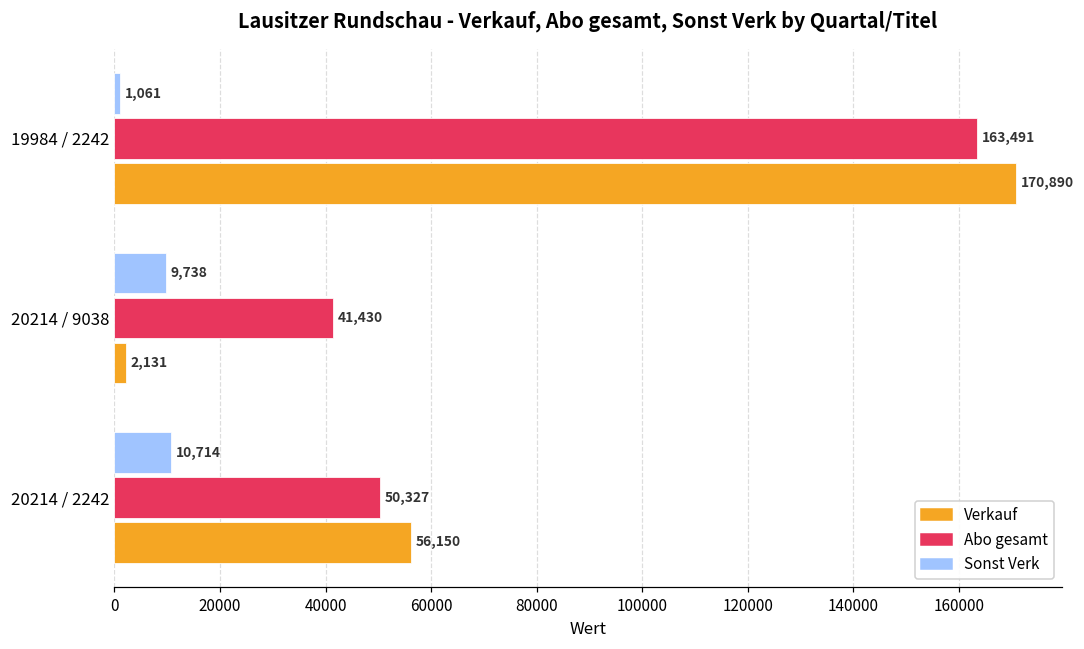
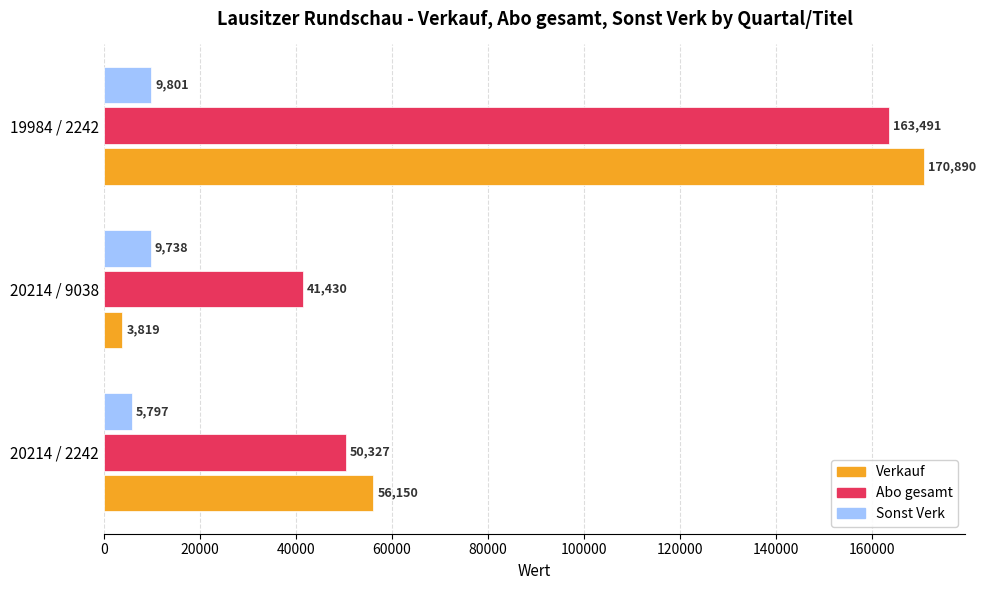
  {
    "Verkauf": {
      "19984 / 2242": "170,890",
-     "20214 / 9038": "2,131",
+     "20214 / 9038": "3,819",
      "20214 / 2242": "56,150"
    },
    "Abo gesamt": {
      "19984 / 2242": "163,491",
      "20214 / 9038": "41,430",
      "20214 / 2242": "50,327"
    },
    "Sonst Verk": {
-     "19984 / 2242": "1,061",
+     "19984 / 2242": "9,801",
      "20214 / 9038": "9,738",
-     "20214 / 2242": "10,714"
+     "20214 / 2242": "5,797"
    }
  }
